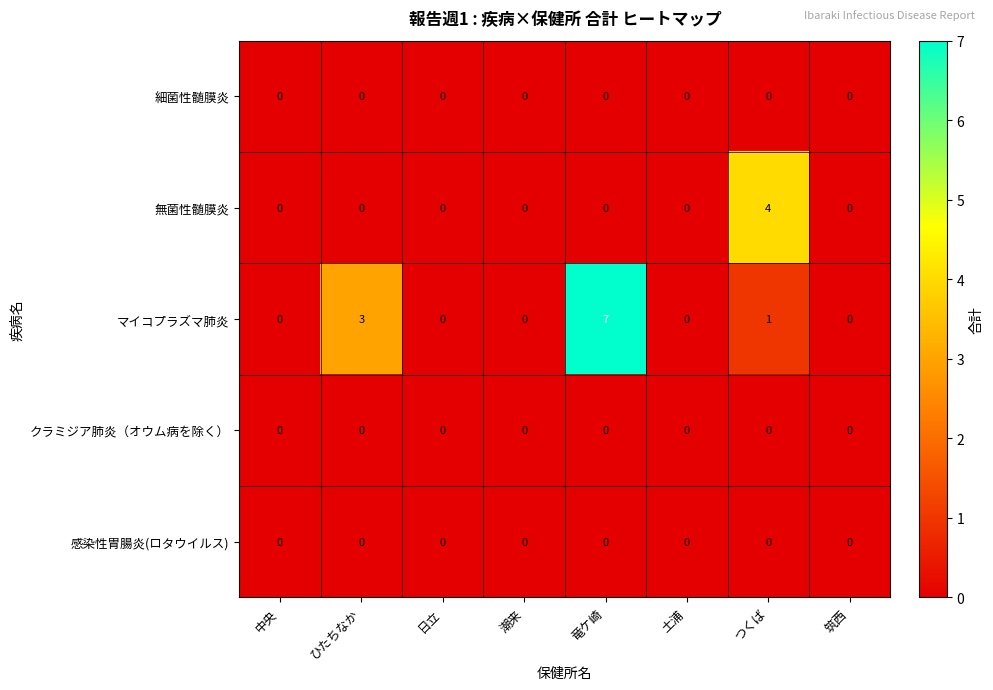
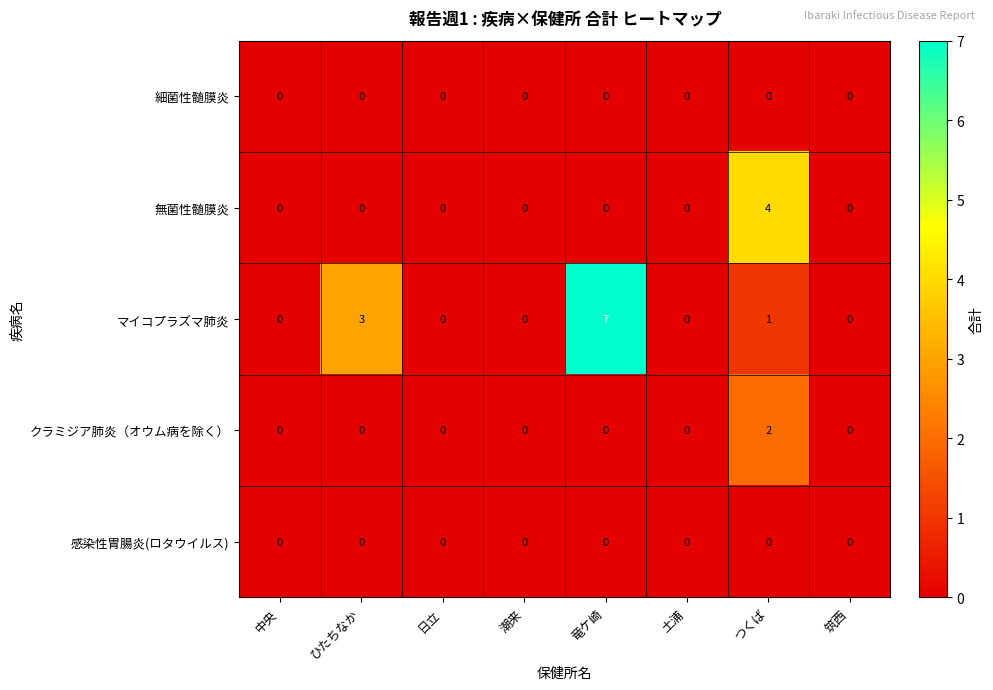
  {
    "細菌性髄膜炎": {
      "中央": 0,
      "ひたちなか": 0,
      "日立": 0,
      "潮来": 0,
      "竜ケ崎": 0,
      "土浦": 0,
      "つくば": 0,
      "筑西": 0
    },
    "無菌性髄膜炎": {
      "中央": 0,
      "ひたちなか": 0,
      "日立": 0,
      "潮来": 0,
      "竜ケ崎": 0,
      "土浦": 0,
      "つくば": 4,
      "筑西": 0
    },
    "マイコプラズマ肺炎": {
      "中央": 0,
      "ひたちなか": 3,
      "日立": 0,
      "潮来": 0,
      "竜ケ崎": 7,
      "土浦": 0,
      "つくば": 1,
      "筑西": 0
    },
    "クラミジア肺炎（オウム病を除く）": {
      "中央": 0,
      "ひたちなか": 0,
      "日立": 0,
      "潮来": 0,
      "竜ケ崎": 0,
      "土浦": 0,
-     "つくば": 0,
+     "つくば": 2,
      "筑西": 0
    },
    "感染性胃腸炎(ロタウイルス)": {
      "中央": 0,
      "ひたちなか": 0,
      "日立": 0,
      "潮来": 0,
      "竜ケ崎": 0,
      "土浦": 0,
      "つくば": 0,
      "筑西": 0
    }
  }
